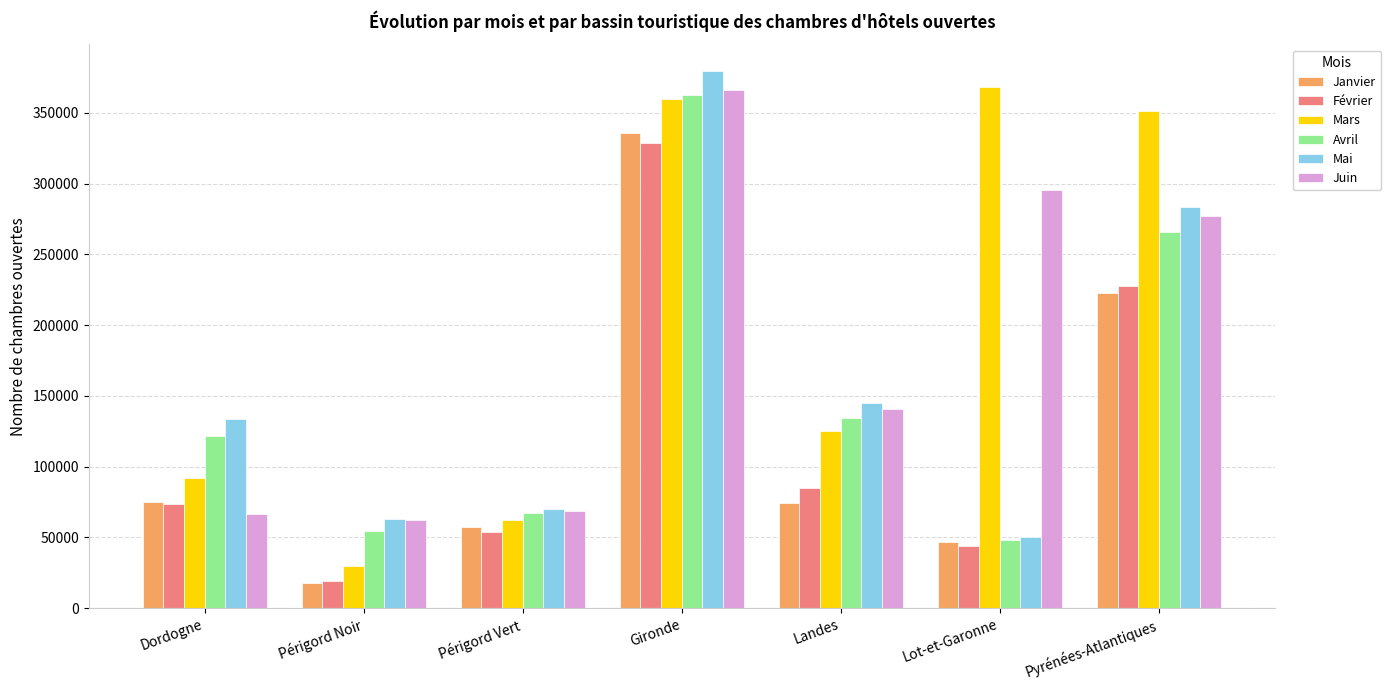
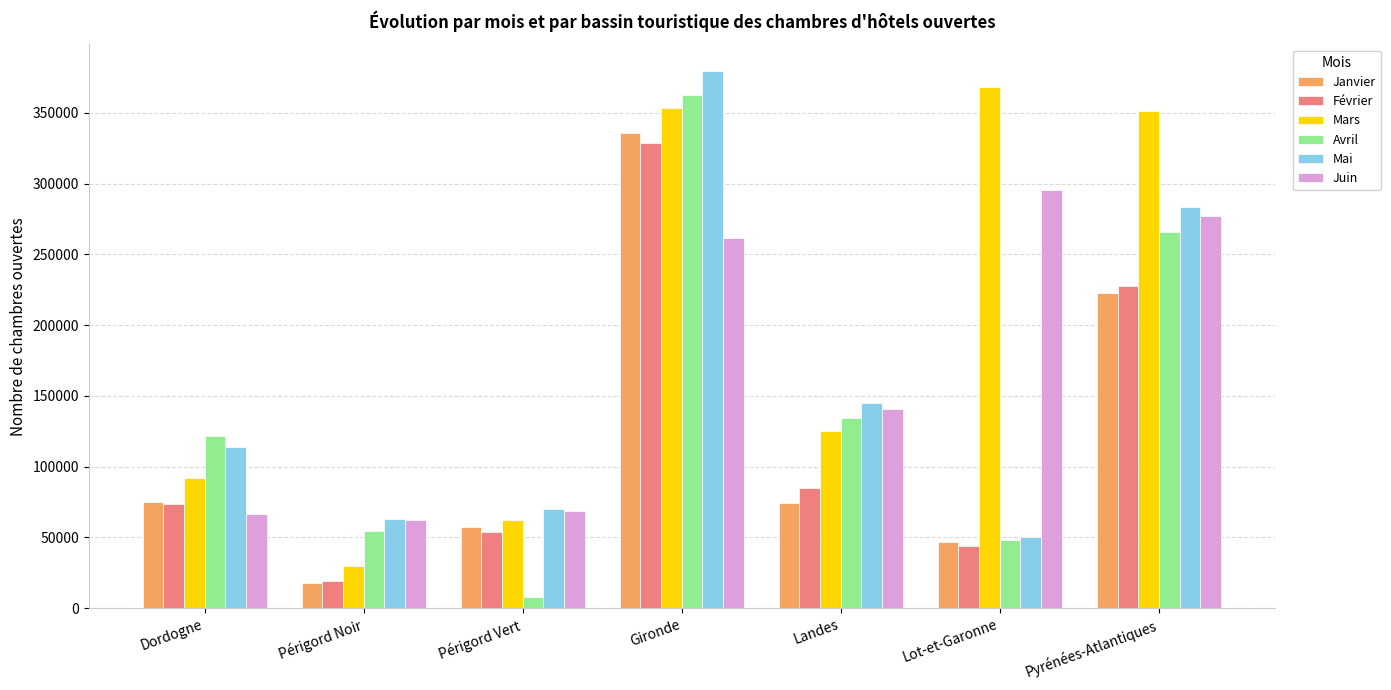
  {
    "Mars": {
      "Dordogne": 92000,
      "Périgord Noir": 30000,
      "Périgord Vert": 62000,
-     "Gironde": 360000,
+     "Gironde": 354000,
      "Landes": 125000,
      "Lot-et-Garonne": 368000,
      "Pyrénées-Atlantiques": 351000
    },
    "Avril": {
      "Dordogne": 122000,
      "Périgord Noir": 54000,
-     "Périgord Vert": 67000,
+     "Périgord Vert": 8000,
      "Gironde": 363000,
      "Landes": 135000,
      "Lot-et-Garonne": 48000,
      "Pyrénées-Atlantiques": 266000
    },
    "Mai": {
-     "Dordogne": 133000,
+     "Dordogne": 114000,
      "Périgord Noir": 63000,
      "Périgord Vert": 70000,
      "Gironde": 379000,
      "Landes": 145000,
      "Lot-et-Garonne": 50000,
      "Pyrénées-Atlantiques": 283000
    },
    "Juin": {
      "Dordogne": 66000,
      "Périgord Noir": 62000,
      "Périgord Vert": 69000,
-     "Gironde": 366000,
+     "Gironde": 262000,
      "Landes": 141000,
      "Lot-et-Garonne": 295000,
      "Pyrénées-Atlantiques": 277000
    }
  }
